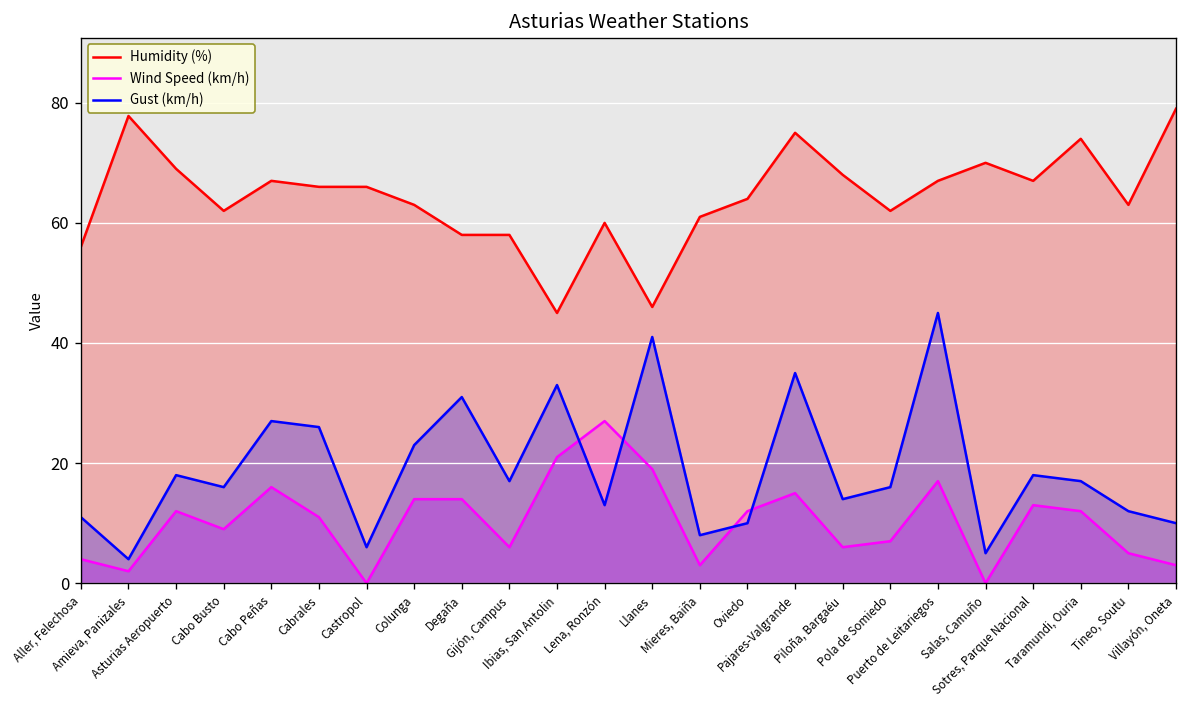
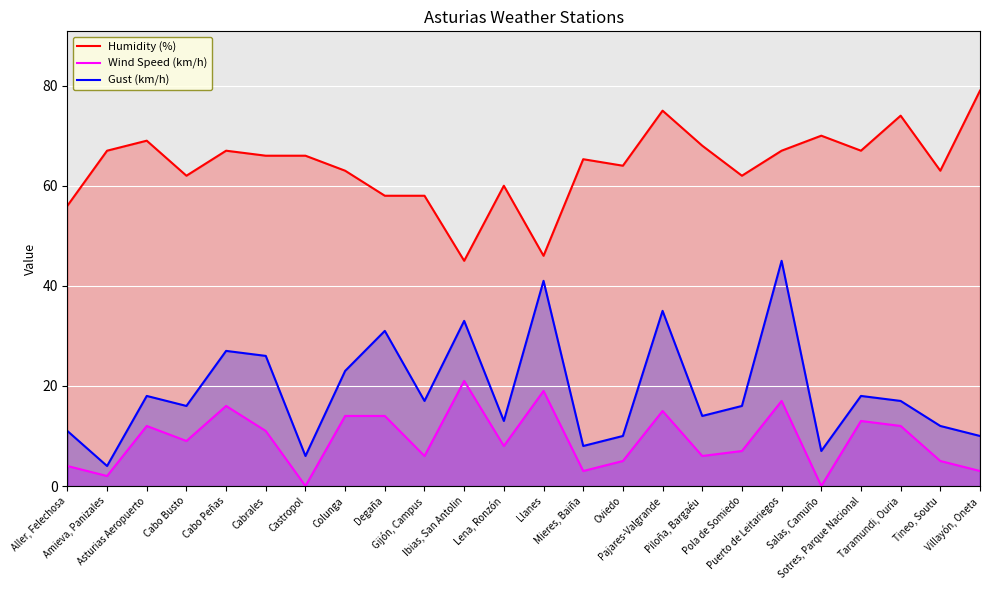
  {
    "Humidity (%)": {
      "Aller, Felechosa": 56,
-     "Amieva, Panizales": 78,
+     "Amieva, Panizales": 67,
      "Asturias Aeropuerto": 69,
      "Cabo Busto": 62,
      "Cabo Peñas": 67,
      "Cabrales": 66,
      "Castropol": 66,
      "Colunga": 63,
      "Degaña": 58,
      "Gijón, Campus": 58,
      "Ibias, San Antolin": 45,
      "Lena, Ronzón": 60,
      "Llanes": 46,
-     "Mieres, Baiña": 61,
+     "Mieres, Baiña": 65,
      "Oviedo": 64,
      "Pajares-Valgrande": 75,
      "Piloña, Bargaéu": 68,
      "Pola de Somiedo": 62,
      "Puerto de Leitariegos": 67,
      "Salas, Camuño": 70,
      "Sotres, Parque Nacional": 67,
      "Taramundi, Ouria": 74,
      "Tineo, Soutu": 63,
      "Villayón, Oneta": 79
    },
    "Wind Speed (km/h)": {
      "Aller, Felechosa": 4,
      "Amieva, Panizales": 2,
      "Asturias Aeropuerto": 12,
      "Cabo Busto": 9,
      "Cabo Peñas": 16,
      "Cabrales": 11,
      "Castropol": 0,
      "Colunga": 14,
      "Degaña": 14,
      "Gijón, Campus": 6,
      "Ibias, San Antolin": 21,
-     "Lena, Ronzón": 27,
+     "Lena, Ronzón": 8,
      "Llanes": 19,
      "Mieres, Baiña": 3,
-     "Oviedo": 12,
+     "Oviedo": 5,
      "Pajares-Valgrande": 15,
      "Piloña, Bargaéu": 6,
      "Pola de Somiedo": 7,
      "Puerto de Leitariegos": 17,
      "Salas, Camuño": 0,
      "Sotres, Parque Nacional": 13,
      "Taramundi, Ouria": 12,
      "Tineo, Soutu": 5,
      "Villayón, Oneta": 3
    },
    "Gust (km/h)": {
      "Aller, Felechosa": 11,
      "Amieva, Panizales": 4,
      "Asturias Aeropuerto": 18,
      "Cabo Busto": 16,
      "Cabo Peñas": 27,
      "Cabrales": 26,
      "Castropol": 6,
      "Colunga": 23,
      "Degaña": 31,
      "Gijón, Campus": 17,
      "Ibias, San Antolin": 33,
      "Lena, Ronzón": 13,
      "Llanes": 41,
      "Mieres, Baiña": 8,
      "Oviedo": 10,
      "Pajares-Valgrande": 35,
      "Piloña, Bargaéu": 14,
      "Pola de Somiedo": 16,
      "Puerto de Leitariegos": 45,
-     "Salas, Camuño": 5,
+     "Salas, Camuño": 7,
      "Sotres, Parque Nacional": 18,
      "Taramundi, Ouria": 17,
      "Tineo, Soutu": 12,
      "Villayón, Oneta": 10
    }
  }
